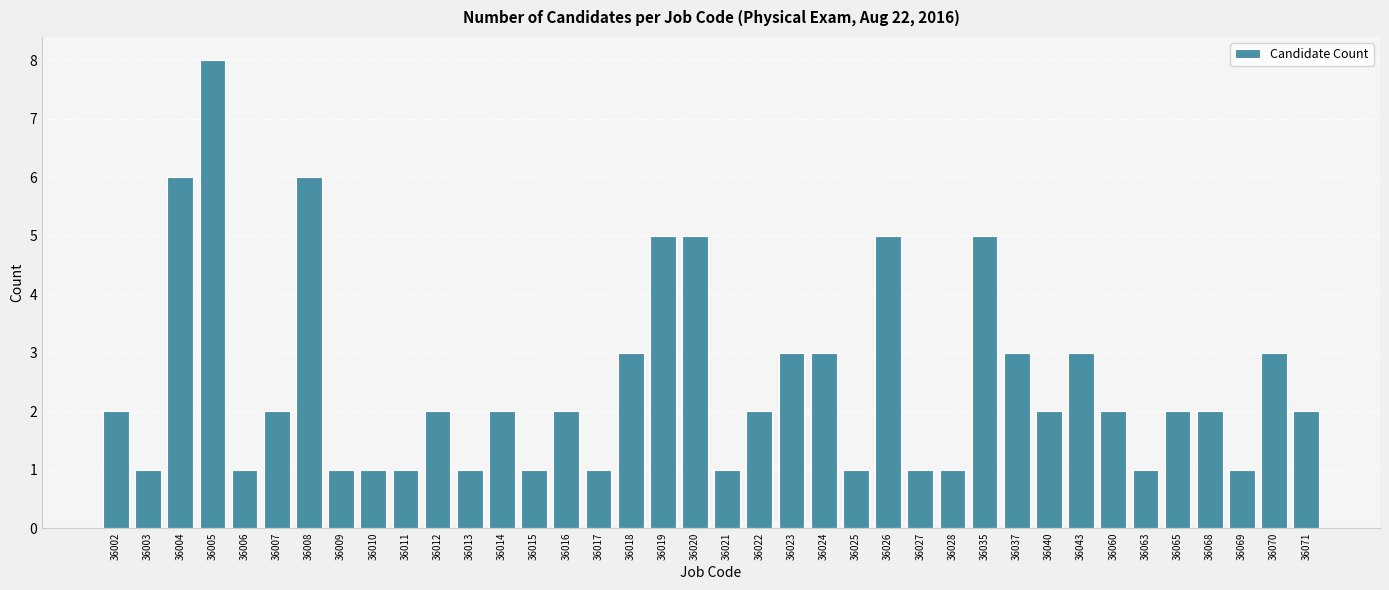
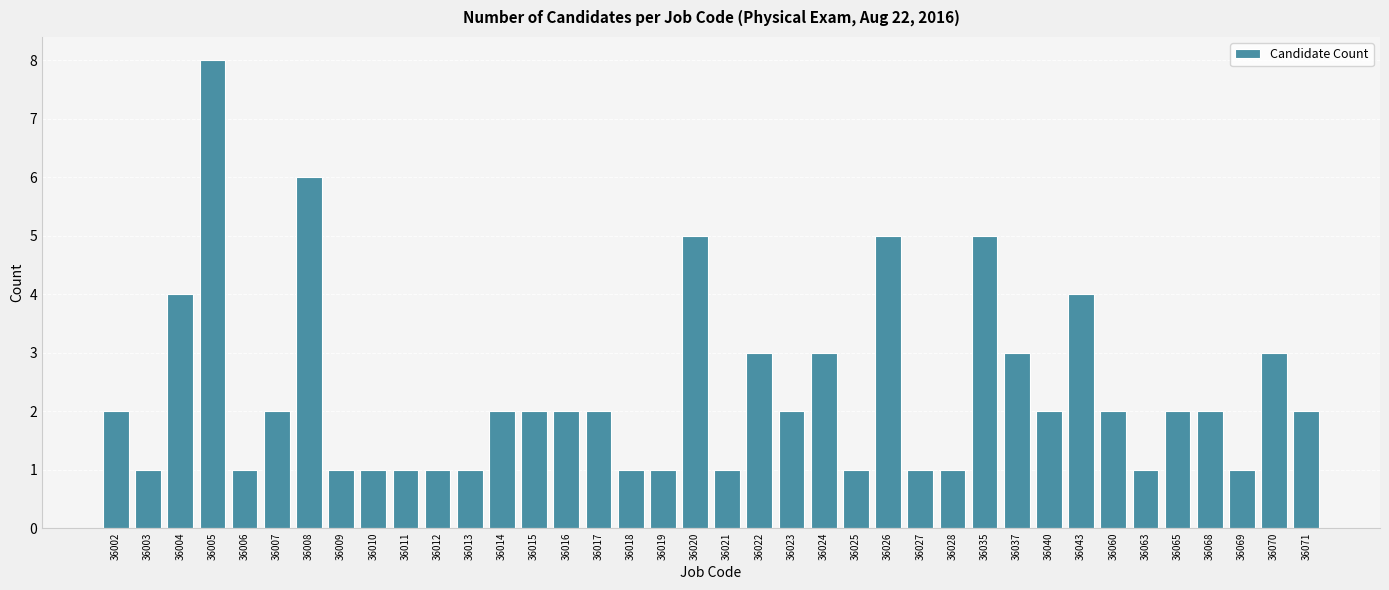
  {
    "36002": 2,
    "36003": 1,
-   "36004": 6,
+   "36004": 4,
    "36005": 8,
    "36006": 1,
    "36007": 2,
    "36008": 6,
    "36009": 1,
    "36010": 1,
    "36011": 1,
-   "36012": 2,
+   "36012": 1,
    "36013": 1,
    "36014": 2,
-   "36015": 1,
+   "36015": 2,
    "36016": 2,
-   "36017": 1,
-   "36018": 3,
-   "36019": 5,
+   "36017": 2,
+   "36018": 1,
+   "36019": 1,
    "36020": 5,
    "36021": 1,
-   "36022": 2,
-   "36023": 3,
+   "36022": 3,
+   "36023": 2,
    "36024": 3,
    "36025": 1,
    "36026": 5,
    "36027": 1,
    "36028": 1,
    "36035": 5,
    "36037": 3,
    "36040": 2,
-   "36043": 3,
+   "36043": 4,
    "36060": 2,
    "36063": 1,
    "36065": 2,
    "36068": 2,
    "36069": 1,
    "36070": 3,
    "36071": 2
  }
